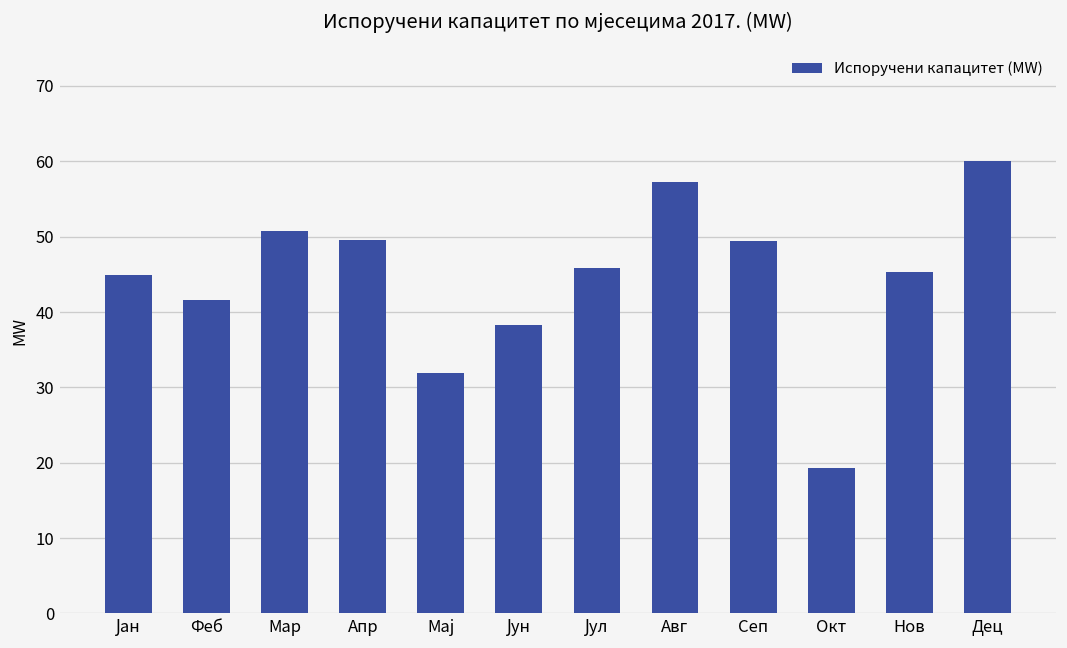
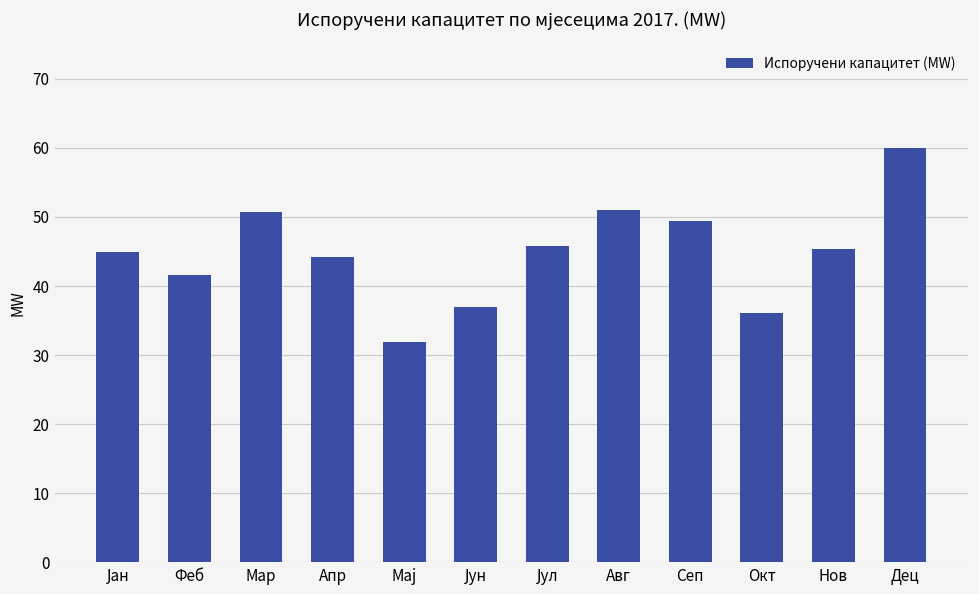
  {
    "Јан": 45,
    "Феб": 42,
    "Мар": 51,
-   "Апр": 50,
+   "Апр": 44,
    "Maj": 32,
-   "Јун": 38,
+   "Јун": 37,
    "Јул": 46,
-   "Авг": 57,
+   "Авг": 51,
    "Сеп": 49,
-   "Окт": 19,
+   "Окт": 36,
    "Нов": 45,
    "Дец": 60
  }
